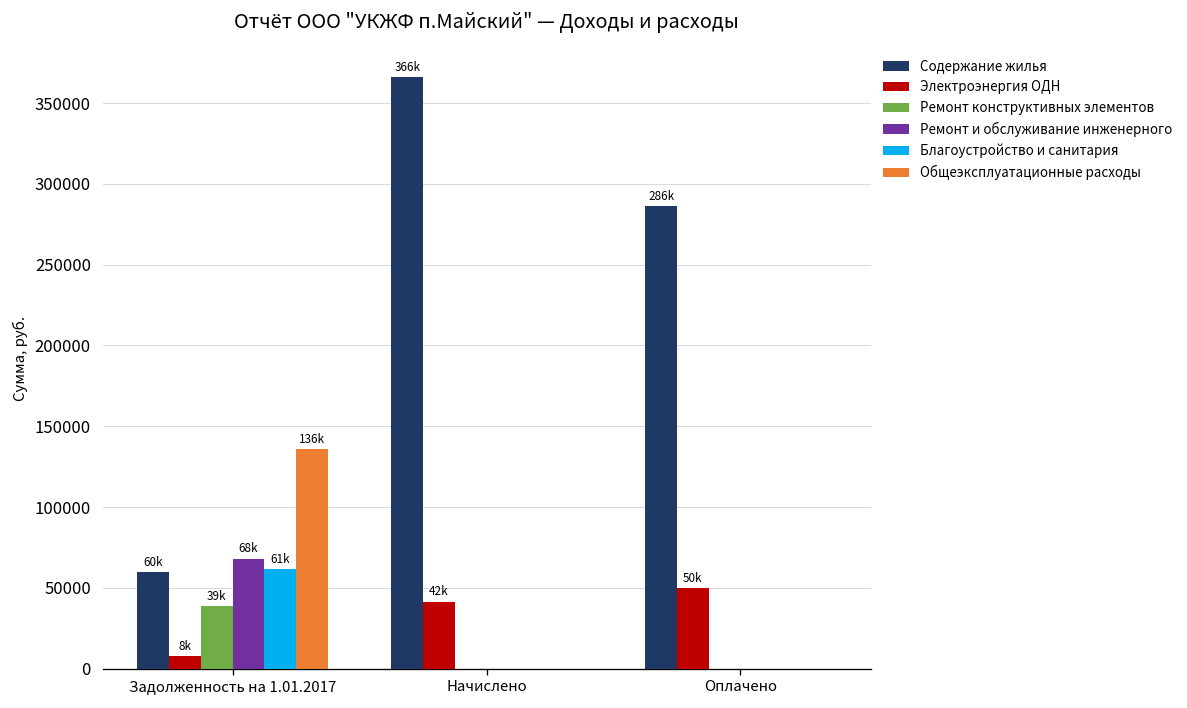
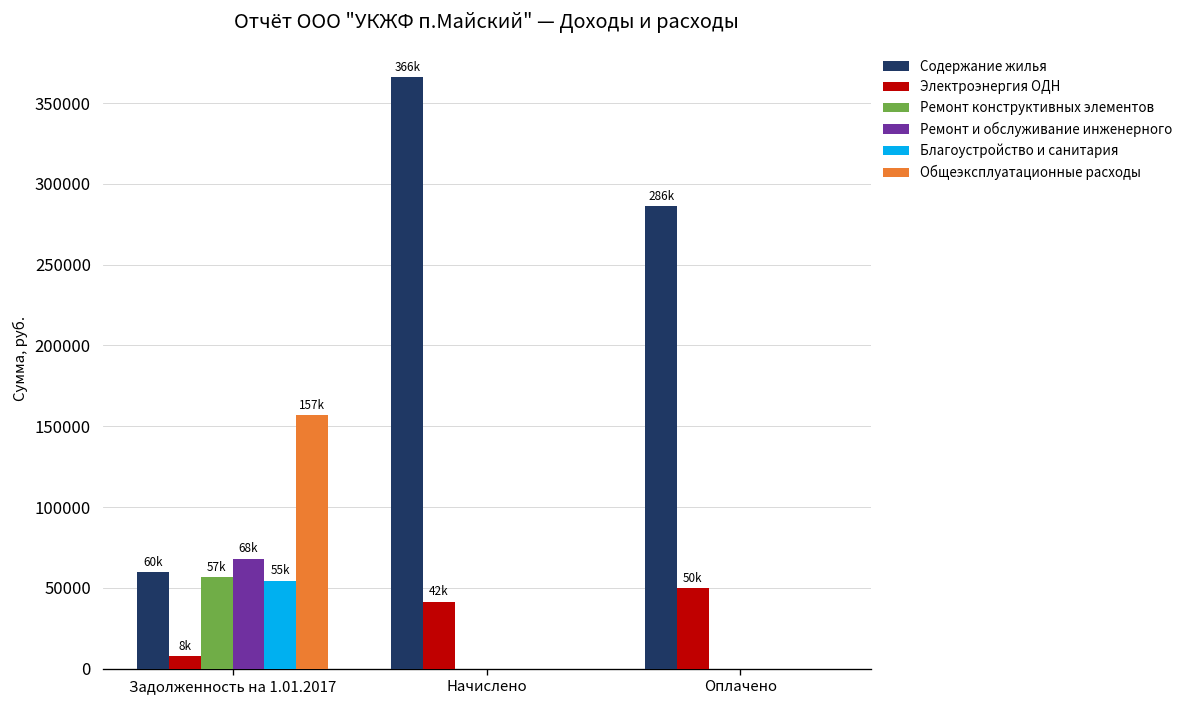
  {
    "Содержание жилья": {
      "Задолженность на 1.01.2017": "60k",
      "Начислено": "366k",
      "Оплачено": "286k"
    },
    "Электроэнергия ОДН": {
      "Задолженность на 1.01.2017": "8k",
      "Начислено": "42k",
      "Оплачено": "50k"
    },
    "Ремонт конструктивных элементов": {
-     "Задолженность на 1.01.2017": "39k"
+     "Задолженность на 1.01.2017": "57k"
    },
    "Ремонт и обслуживание инженерного": {
      "Задолженность на 1.01.2017": "68k"
    },
    "Благоустройство и санитария": {
-     "Задолженность на 1.01.2017": "61k"
+     "Задолженность на 1.01.2017": "55k"
    },
    "Общеэксплуатационные расходы": {
-     "Задолженность на 1.01.2017": "136k"
+     "Задолженность на 1.01.2017": "157k"
    }
  }
